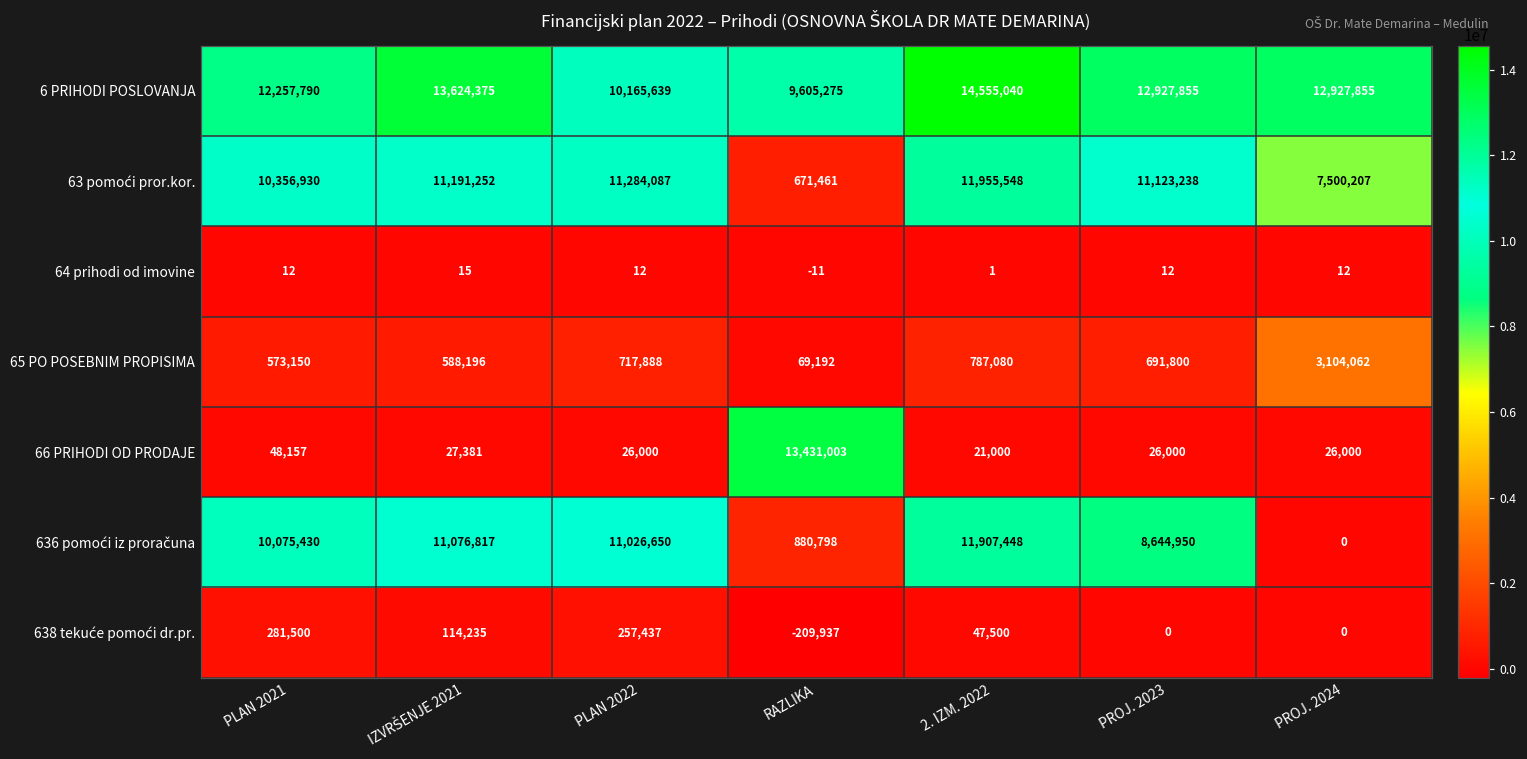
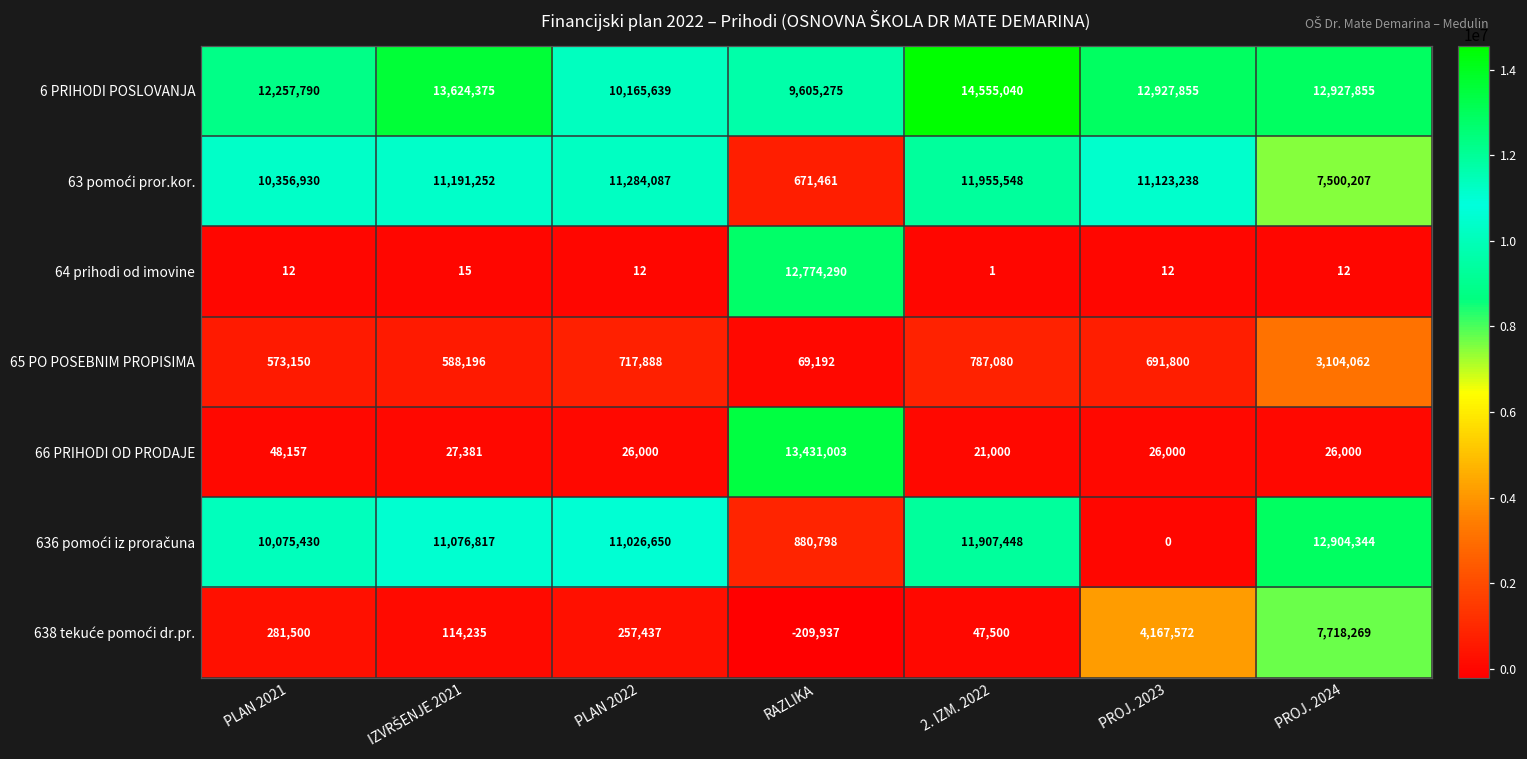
  {
    "6 PRIHODI POSLOVANJA": {
      "PLAN 2021": "12,257,790",
      "IZVRŠENJE 2021": "13,624,375",
      "PLAN 2022": "10,165,639",
      "RAZLIKA": "9,605,275",
      "2. IZM. 2022": "14,555,040",
      "PROJ. 2023": "12,927,855",
      "PROJ. 2024": "12,927,855"
    },
    "63 pomoći pror.kor.": {
      "PLAN 2021": "10,356,930",
      "IZVRŠENJE 2021": "11,191,252",
      "PLAN 2022": "11,284,087",
      "RAZLIKA": "671,461",
      "2. IZM. 2022": "11,955,548",
      "PROJ. 2023": "11,123,238",
      "PROJ. 2024": "7,500,207"
    },
    "64 prihodi od imovine": {
      "PLAN 2021": "12",
      "IZVRŠENJE 2021": "15",
      "PLAN 2022": "12",
-     "RAZLIKA": "-11",
+     "RAZLIKA": "12,774,290",
      "2. IZM. 2022": "1",
      "PROJ. 2023": "12",
      "PROJ. 2024": "12"
    },
    "65 PO POSEBNIM PROPISIMA": {
      "PLAN 2021": "573,150",
      "IZVRŠENJE 2021": "588,196",
      "PLAN 2022": "717,888",
      "RAZLIKA": "69,192",
      "2. IZM. 2022": "787,080",
      "PROJ. 2023": "691,800",
      "PROJ. 2024": "3,104,062"
    },
    "66 PRIHODI OD PRODAJE": {
      "PLAN 2021": "48,157",
      "IZVRŠENJE 2021": "27,381",
      "PLAN 2022": "26,000",
      "RAZLIKA": "13,431,003",
      "2. IZM. 2022": "21,000",
      "PROJ. 2023": "26,000",
      "PROJ. 2024": "26,000"
    },
    "636 pomoći iz proračuna": {
      "PLAN 2021": "10,075,430",
      "IZVRŠENJE 2021": "11,076,817",
      "PLAN 2022": "11,026,650",
      "RAZLIKA": "880,798",
      "2. IZM. 2022": "11,907,448",
-     "PROJ. 2023": "8,644,950",
-     "PROJ. 2024": "0"
+     "PROJ. 2023": "0",
+     "PROJ. 2024": "12,904,344"
    },
    "638 tekuće pomoći dr.pr.": {
      "PLAN 2021": "281,500",
      "IZVRŠENJE 2021": "114,235",
      "PLAN 2022": "257,437",
      "RAZLIKA": "-209,937",
      "2. IZM. 2022": "47,500",
-     "PROJ. 2023": "0",
-     "PROJ. 2024": "0"
+     "PROJ. 2023": "4,167,572",
+     "PROJ. 2024": "7,718,269"
    }
  }
